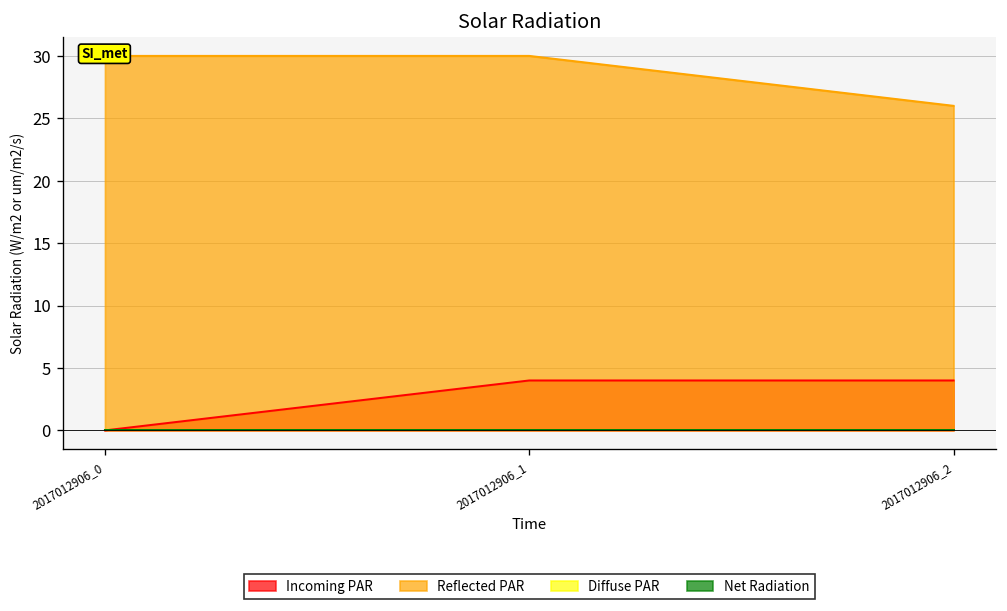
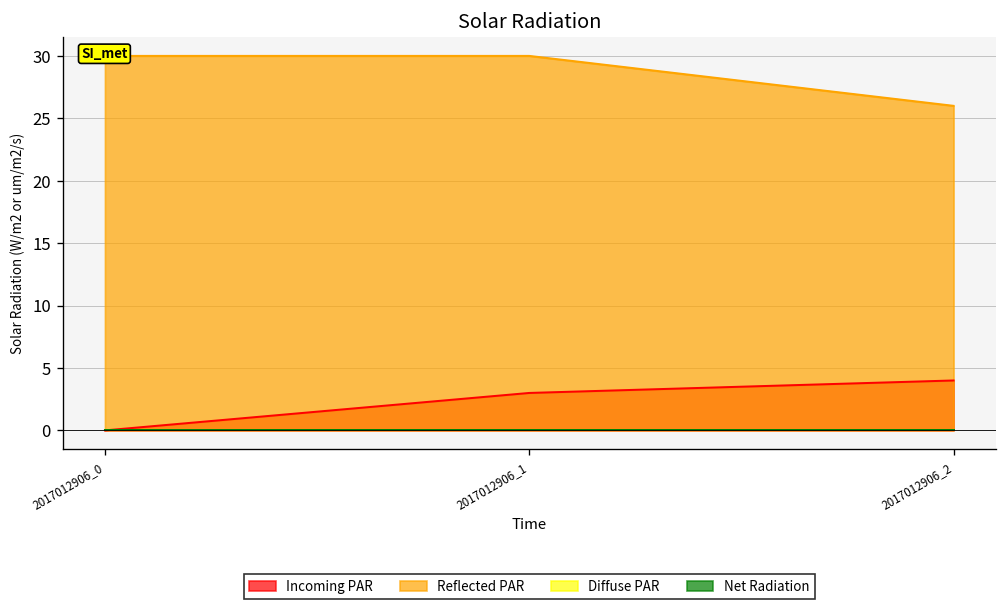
  {
    "Incoming PAR": {
-     "2017012906_1": 4,
+     "2017012906_1": 3,
      "2017012906_2": 4
    },
    "Reflected PAR": {
      "2017012906_1": 30,
      "2017012906_2": 26
    },
    "Net Radiation": {
      "2017012906_1": 0,
      "2017012906_2": 0
    }
  }
